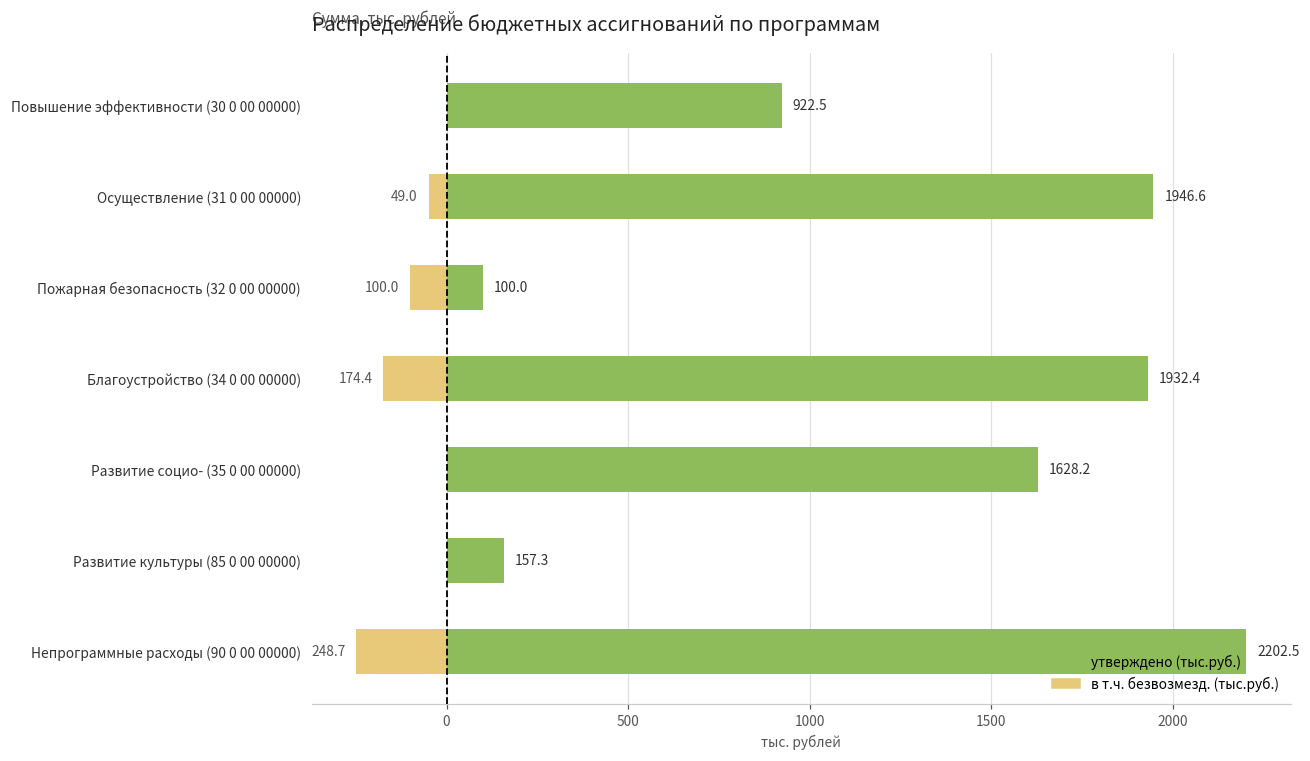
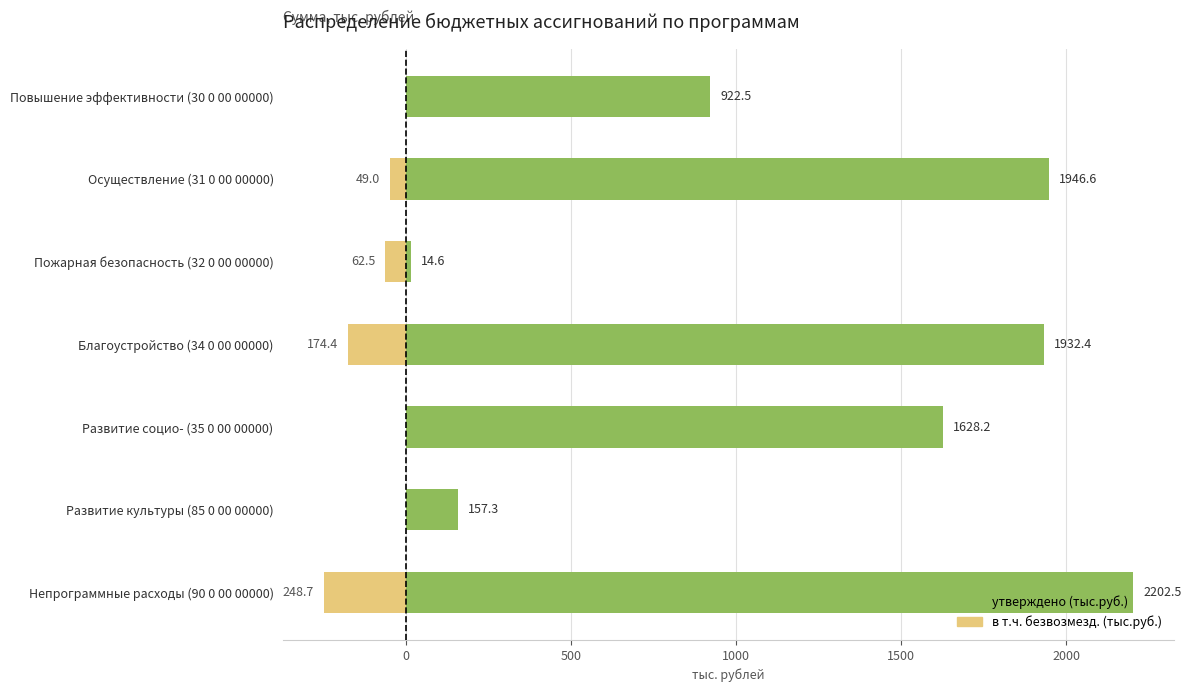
  {
    "утверждено (тыс.руб.)": {
      "Повышение эффективности (30 0 00 00000)": 922.5,
      "Осуществление (31 0 00 00000)": 1946.6,
-     "Пожарная безопасность (32 0 00 00000)": 100.0,
+     "Пожарная безопасность (32 0 00 00000)": 14.6,
      "Благоустройство (34 0 00 00000)": 1932.4,
      "Развитие социо- (35 0 00 00000)": 1628.2,
      "Развитие культуры (85 0 00 00000)": 157.3,
      "Непрограммные расходы (90 0 00 00000)": 2202.5
    },
    "в т.ч. безвозмезд. (тыс.руб.)": {
-     "Пожарная безопасность (32 0 00 00000)": 100.0
+     "Пожарная безопасность (32 0 00 00000)": 62.5
    }
  }
